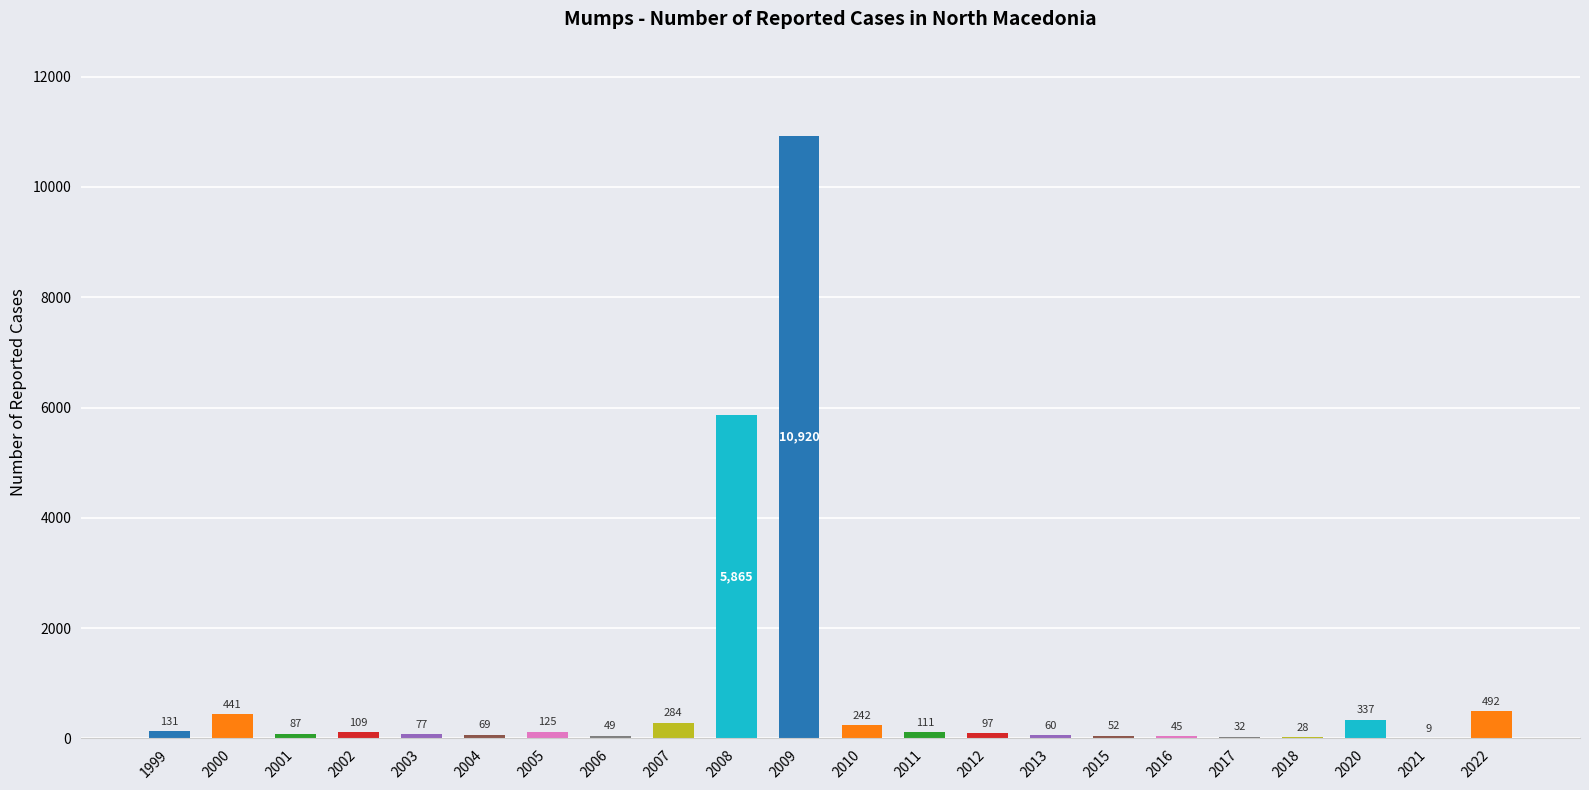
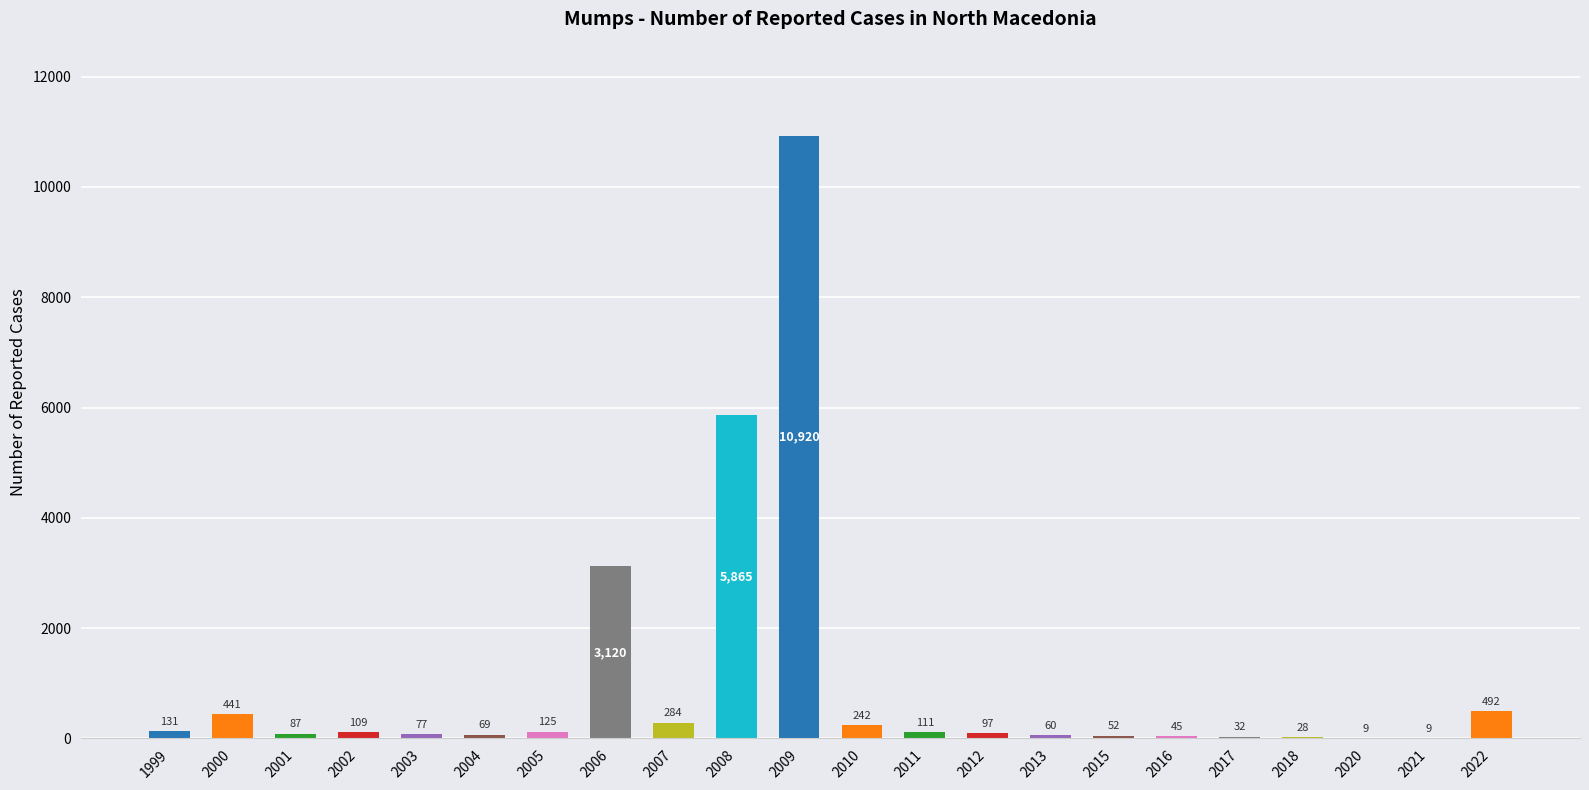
  {
    "1999": "131",
    "2000": "441",
    "2001": "87",
    "2002": "109",
    "2003": "77",
    "2004": "69",
    "2005": "125",
-   "2006": "49",
+   "2006": "3,120",
    "2007": "284",
    "2008": "5,865",
    "2009": "10,920",
    "2010": "242",
    "2011": "111",
    "2012": "97",
    "2013": "60",
    "2015": "52",
    "2016": "45",
    "2017": "32",
    "2018": "28",
-   "2020": "337",
+   "2020": "9",
    "2021": "9",
    "2022": "492"
  }
